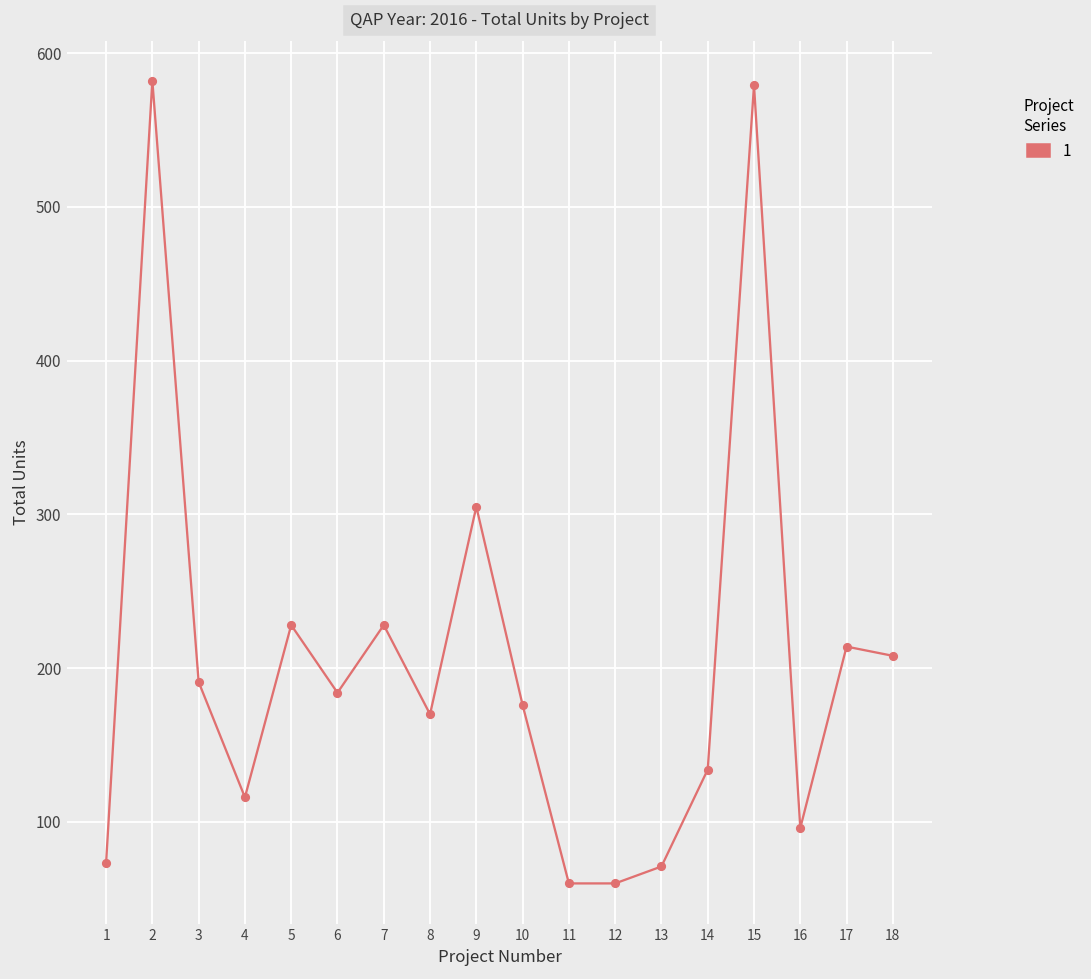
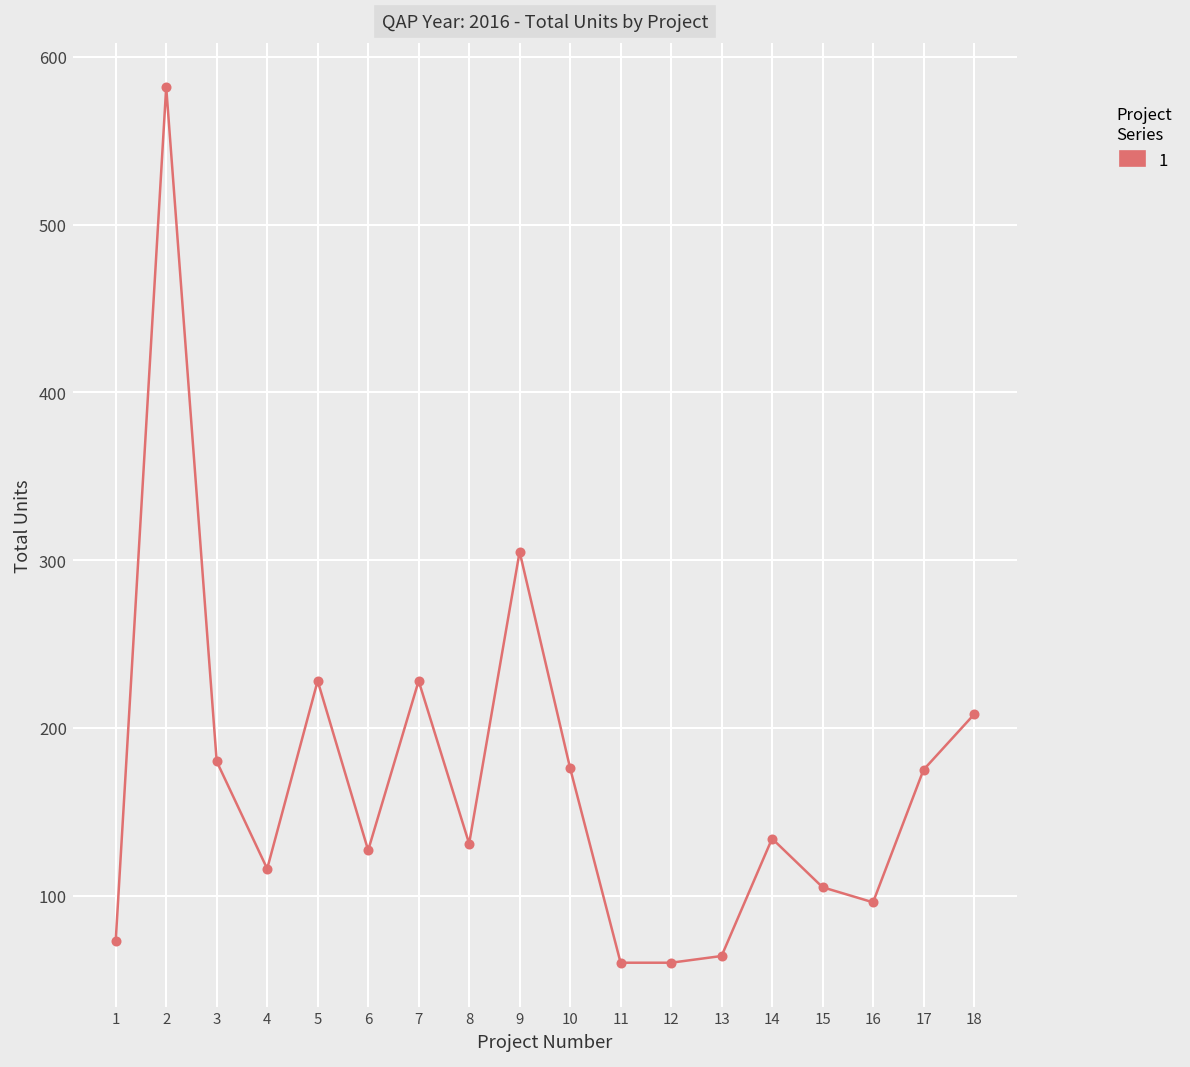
  {
    "1": 73,
    "2": 582,
-   "3": 191,
+   "3": 180,
    "4": 116,
    "5": 228,
-   "6": 184,
+   "6": 127,
    "7": 228,
-   "8": 170,
+   "8": 131,
    "9": 305,
    "10": 176,
    "11": 60,
    "12": 60,
-   "13": 71,
+   "13": 64,
    "14": 134,
-   "15": 579,
+   "15": 105,
    "16": 96,
-   "17": 214,
+   "17": 175,
    "18": 208
  }
